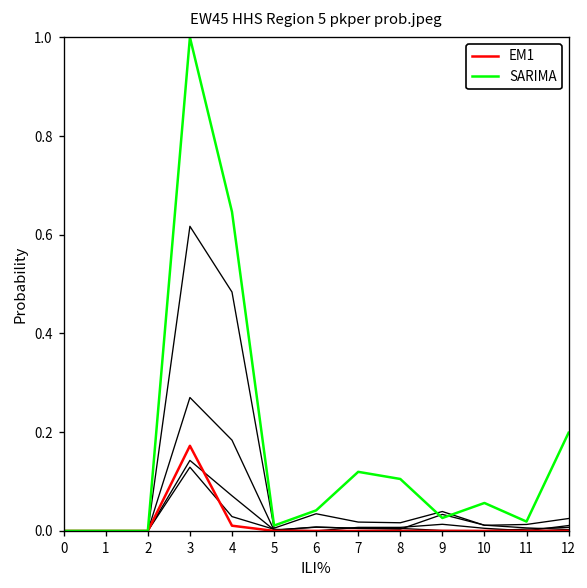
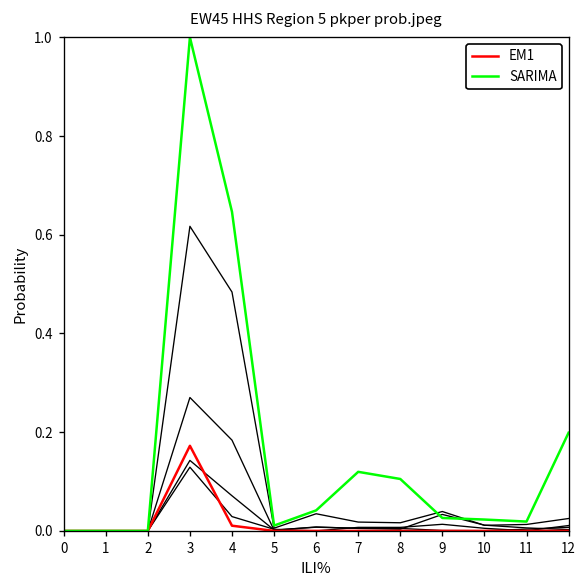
  {
    "EM1": {
      "3": 0.17,
      "4": 0.01
    },
    "SARIMA": {
      "3": 1.00,
      "4": 0.65,
      "6": 0.04,
      "7": 0.12,
      "8": 0.11,
      "9": 0.03,
-     "10": 0.06,
+     "10": 0.02,
      "12": 0.20
    }
  }
